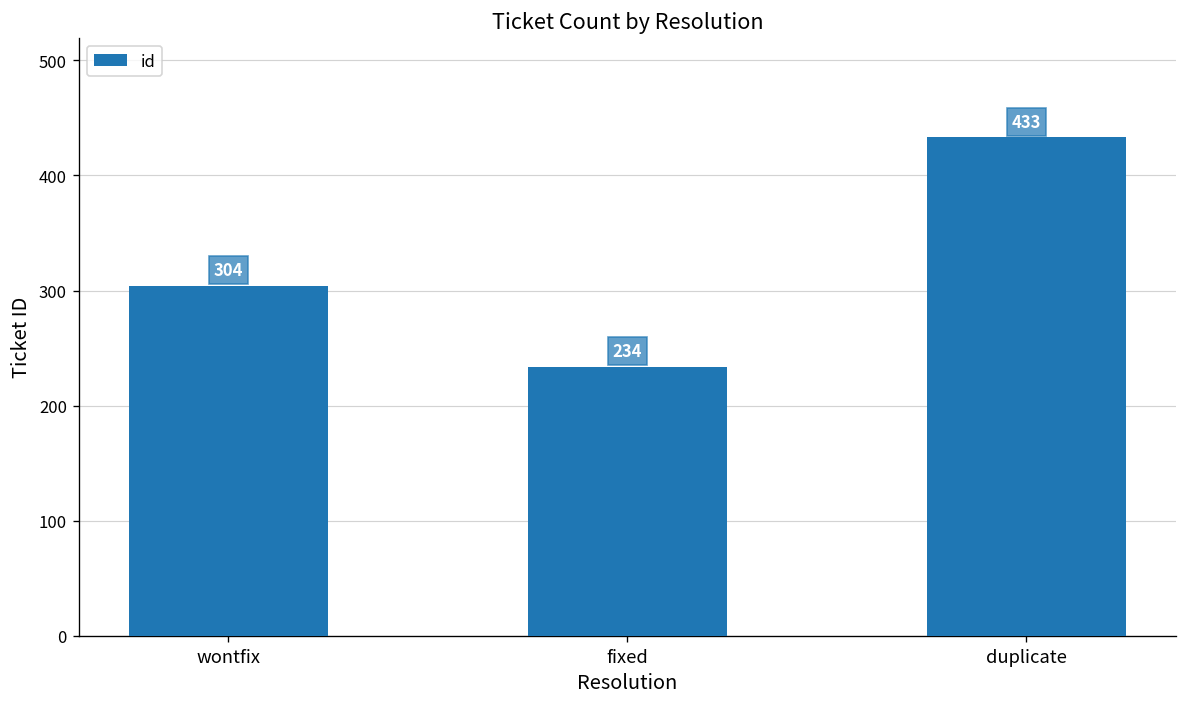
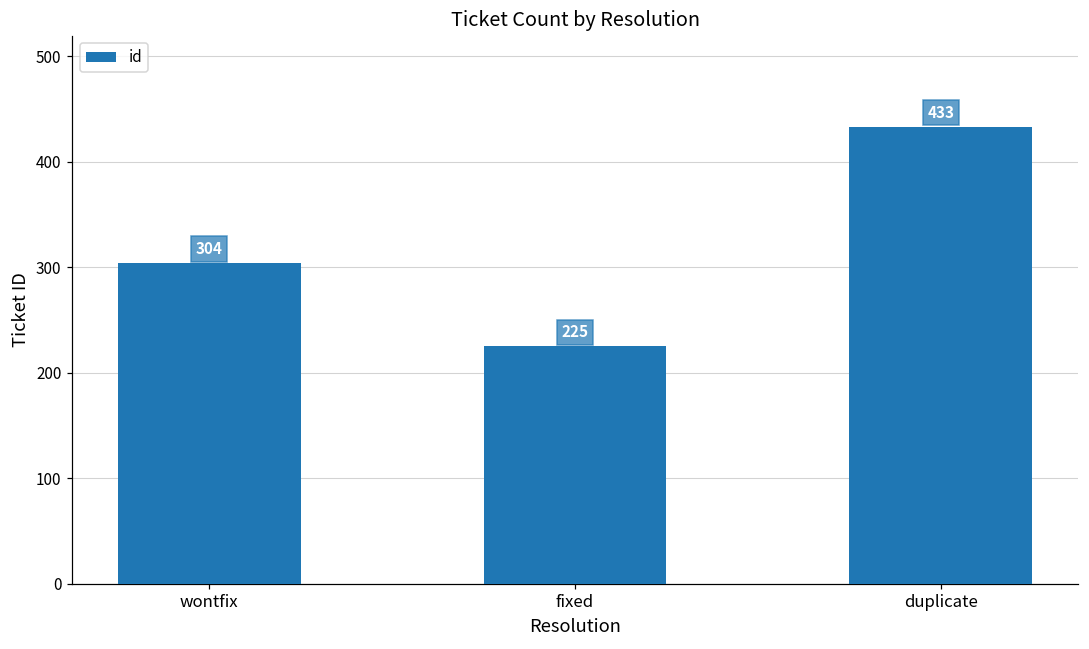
  {
-   "fixed": 234
+   "fixed": 225
  }
